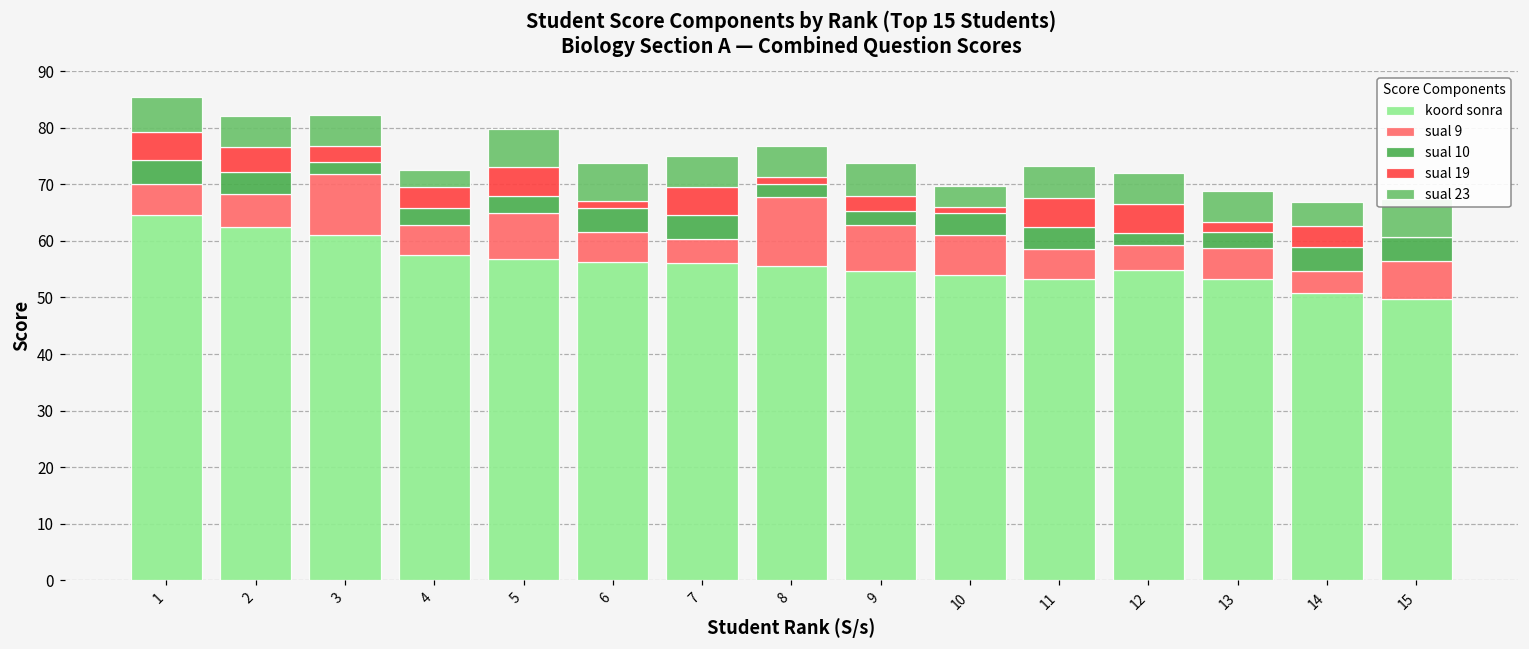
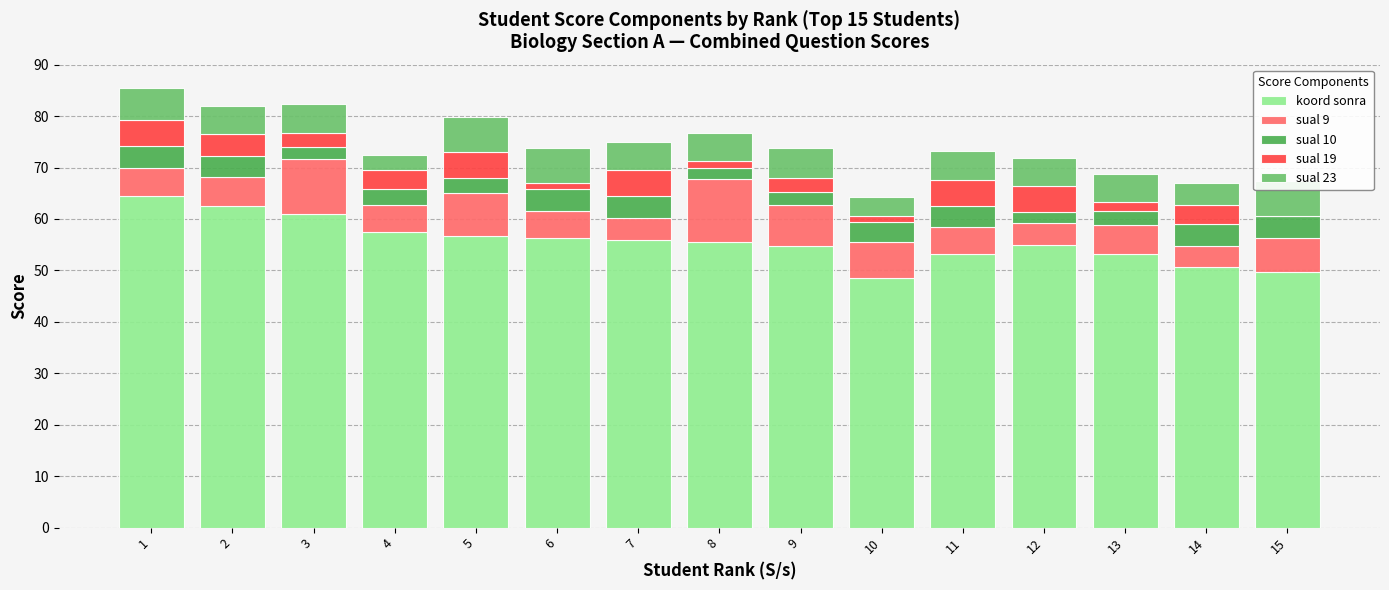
  {
    "koord sonra": {
      "1": 65,
      "2": 63,
      "3": 61,
      "4": 58,
      "5": 57,
      "6": 56,
      "7": 56,
      "8": 56,
      "9": 55,
-     "10": 54,
+     "10": 49,
      "11": 53,
      "12": 55,
      "13": 53,
      "14": 51,
      "15": 50
    }
  }
